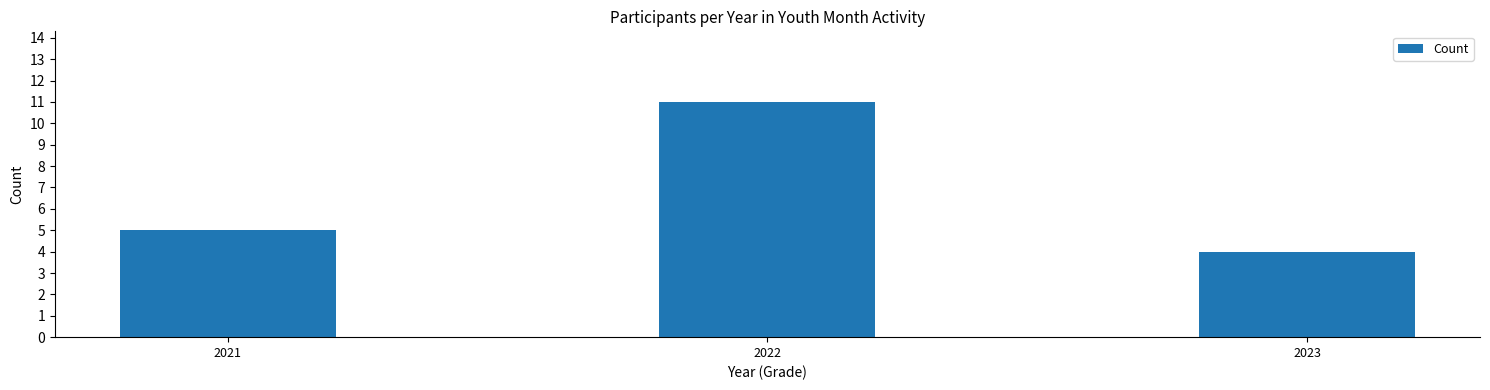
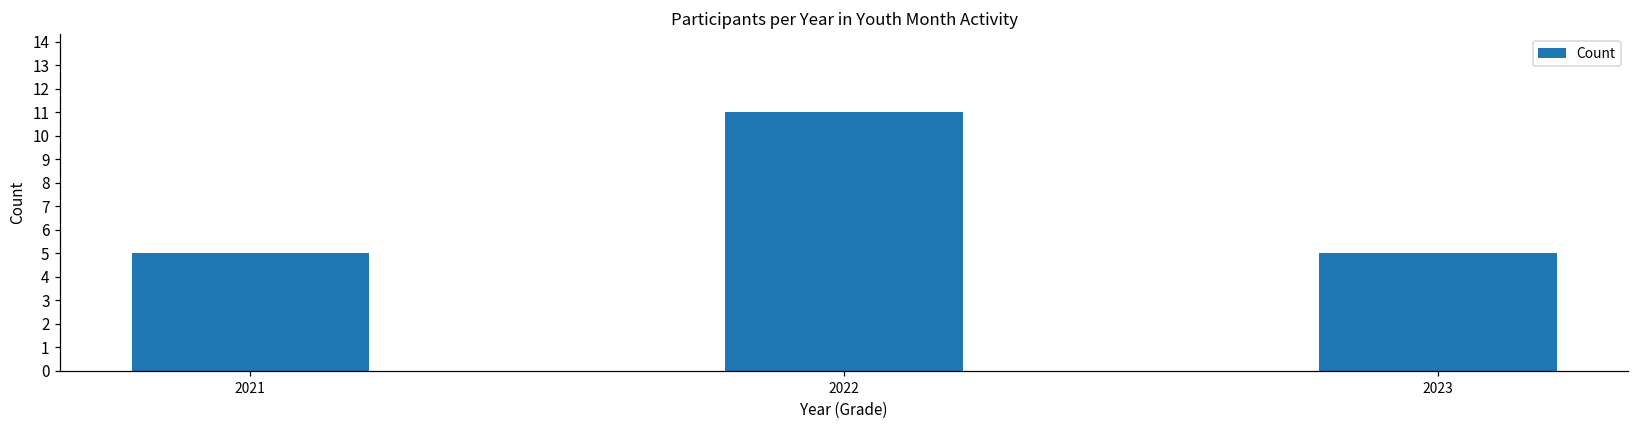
  {
    "2021": 5,
    "2022": 11,
-   "2023": 4
+   "2023": 5
  }
